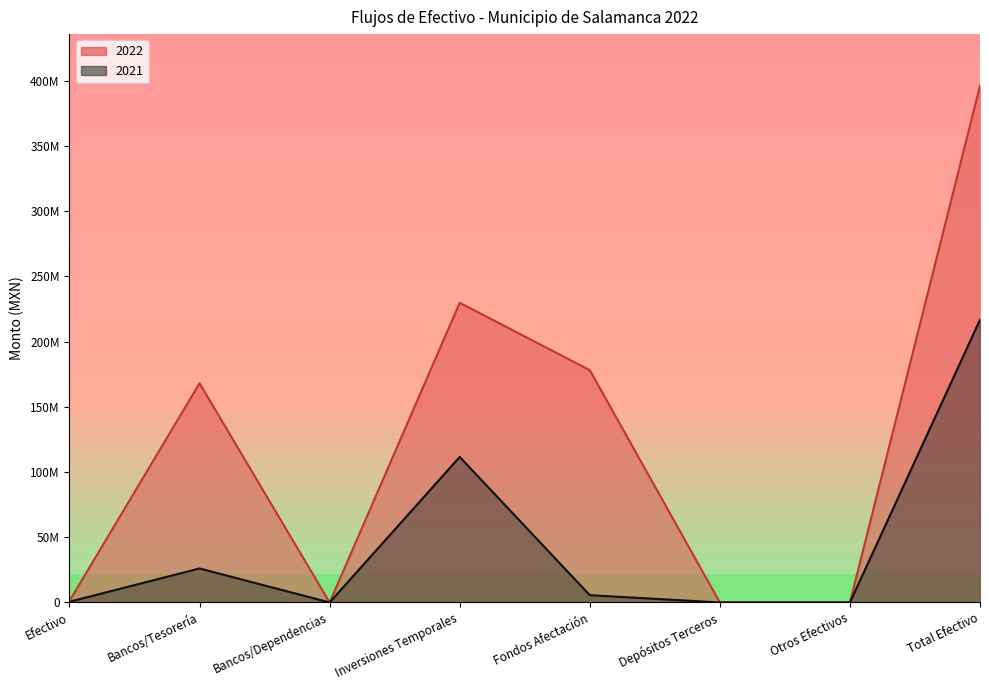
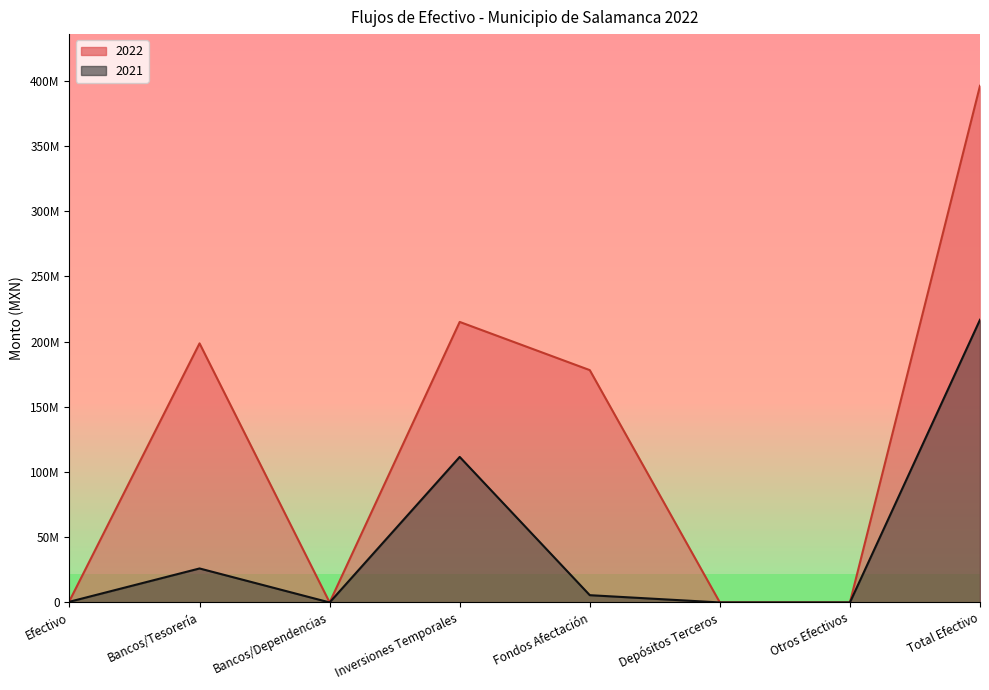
  {
    "2022": {
-     "Bancos/Tesorería": 168000000,
-     "Inversiones Temporales": 230000000,
+     "Bancos/Tesorería": 199000000,
+     "Inversiones Temporales": 215000000,
      "Fondos Afectación": 178000000,
      "Total Efectivo": 396000000
    },
    "2021": {
      "Bancos/Tesorería": 26000000,
      "Inversiones Temporales": 112000000,
      "Total Efectivo": 217000000
    }
  }
